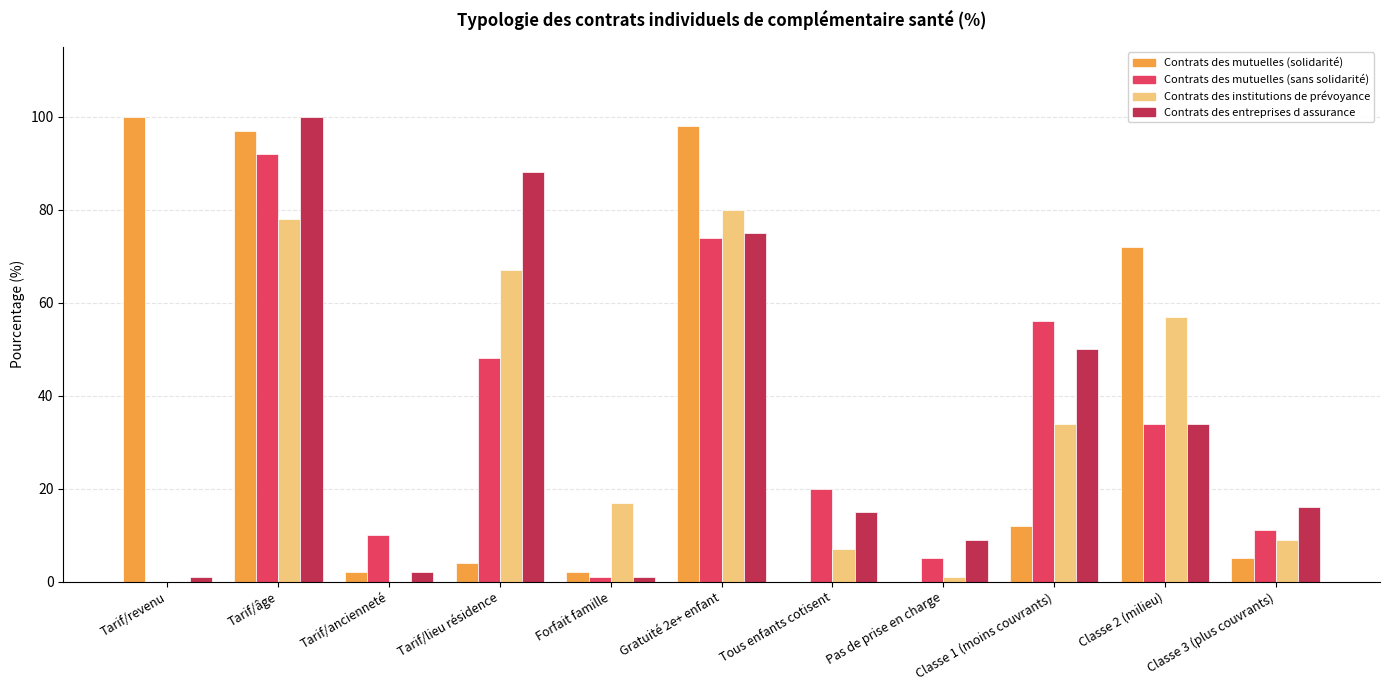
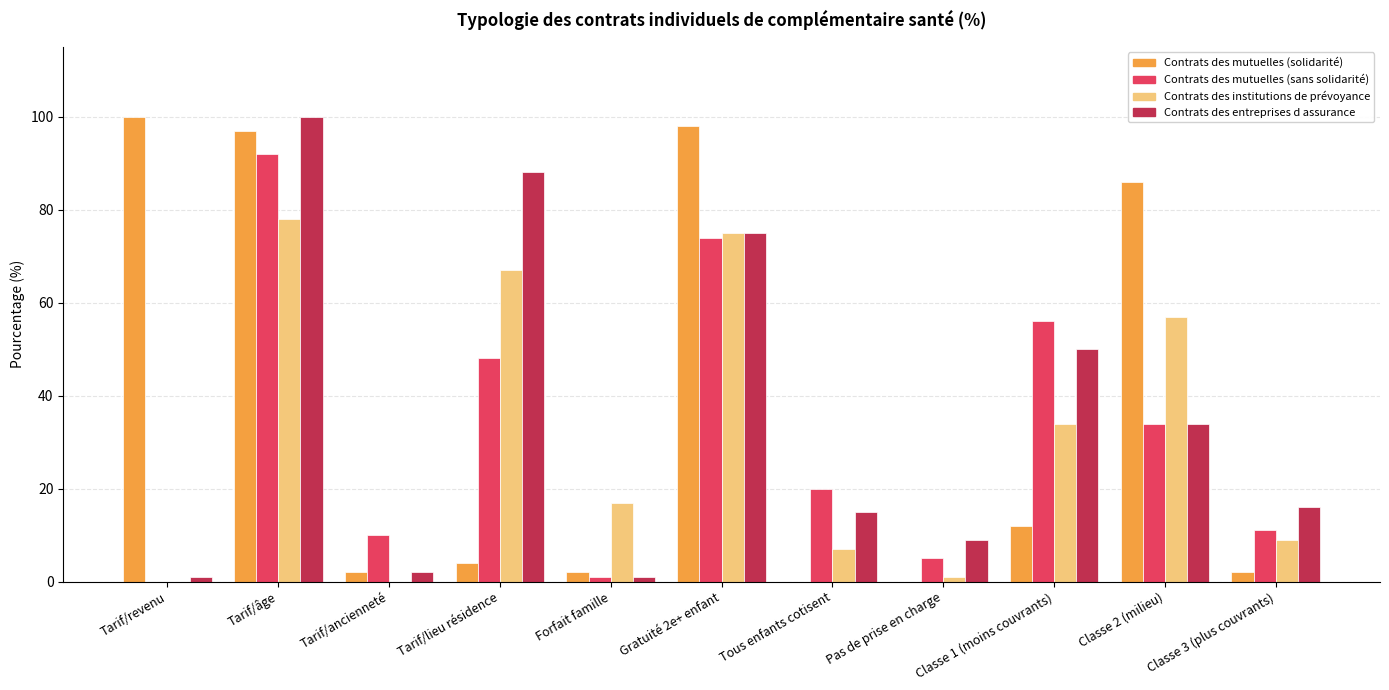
  {
    "Contrats des mutuelles (solidarité)": {
      "Tarif/revenu": 100,
      "Tarif/âge": 97,
      "Tarif/ancienneté": 2,
      "Tarif/lieu résidence": 4,
      "Forfait famille": 2,
      "Gratuité 2e+ enfant": 98,
      "Tous enfants cotisent": 0,
      "Pas de prise en charge": 0,
      "Classe 1 (moins couvrants)": 12,
-     "Classe 2 (milieu)": 72,
-     "Classe 3 (plus couvrants)": 5
+     "Classe 2 (milieu)": 86,
+     "Classe 3 (plus couvrants)": 2
    },
    "Contrats des institutions de prévoyance": {
      "Tarif/revenu": 0,
      "Tarif/âge": 78,
      "Tarif/ancienneté": 0,
      "Tarif/lieu résidence": 67,
      "Forfait famille": 17,
-     "Gratuité 2e+ enfant": 80,
+     "Gratuité 2e+ enfant": 75,
      "Tous enfants cotisent": 7,
      "Pas de prise en charge": 1,
      "Classe 1 (moins couvrants)": 34,
      "Classe 2 (milieu)": 57,
      "Classe 3 (plus couvrants)": 9
    }
  }
